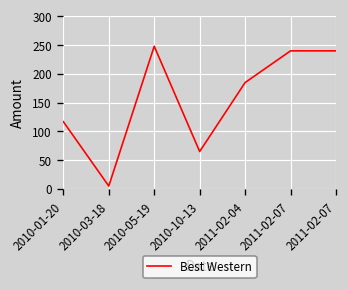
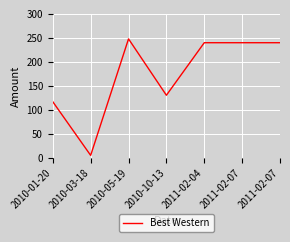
  {
    "2010-01-20": 120,
    "2010-03-18": 10,
    "2010-05-19": 250,
-   "2010-10-13": 70,
-   "2011-02-04": 180
+   "2010-10-13": 130,
+   "2011-02-04": 240
  }
